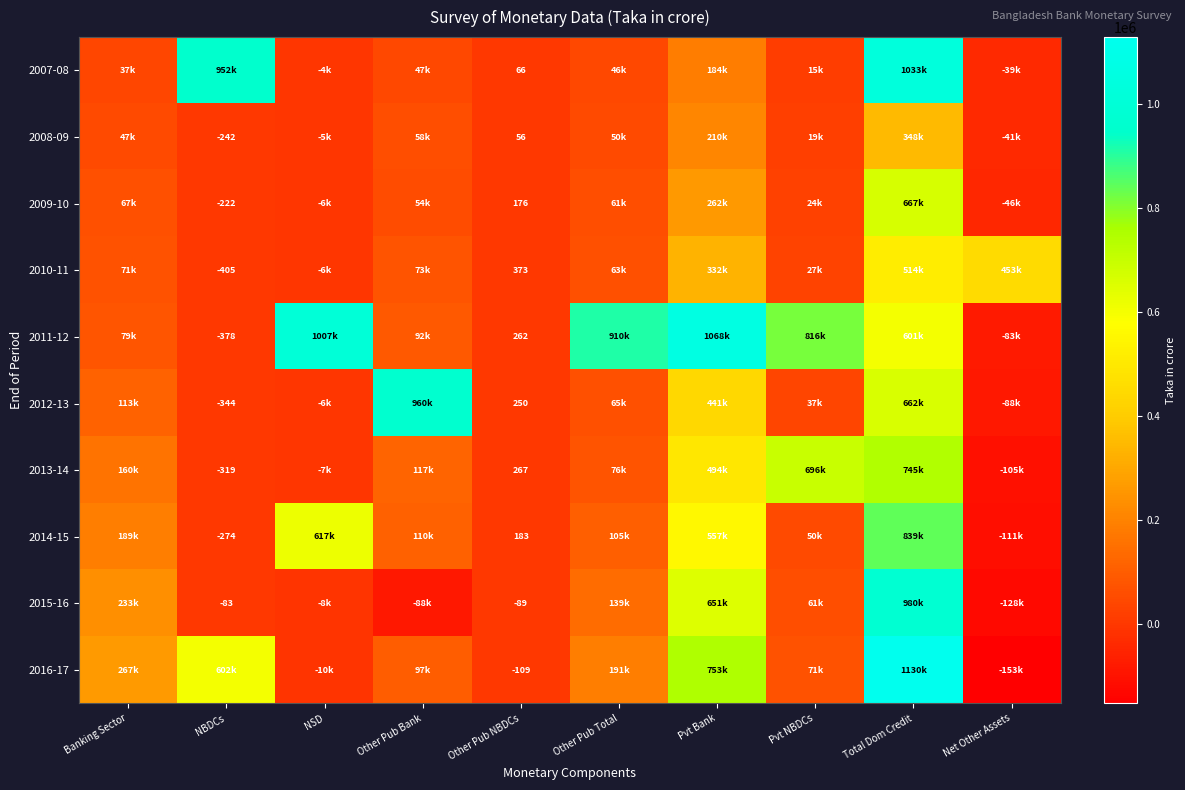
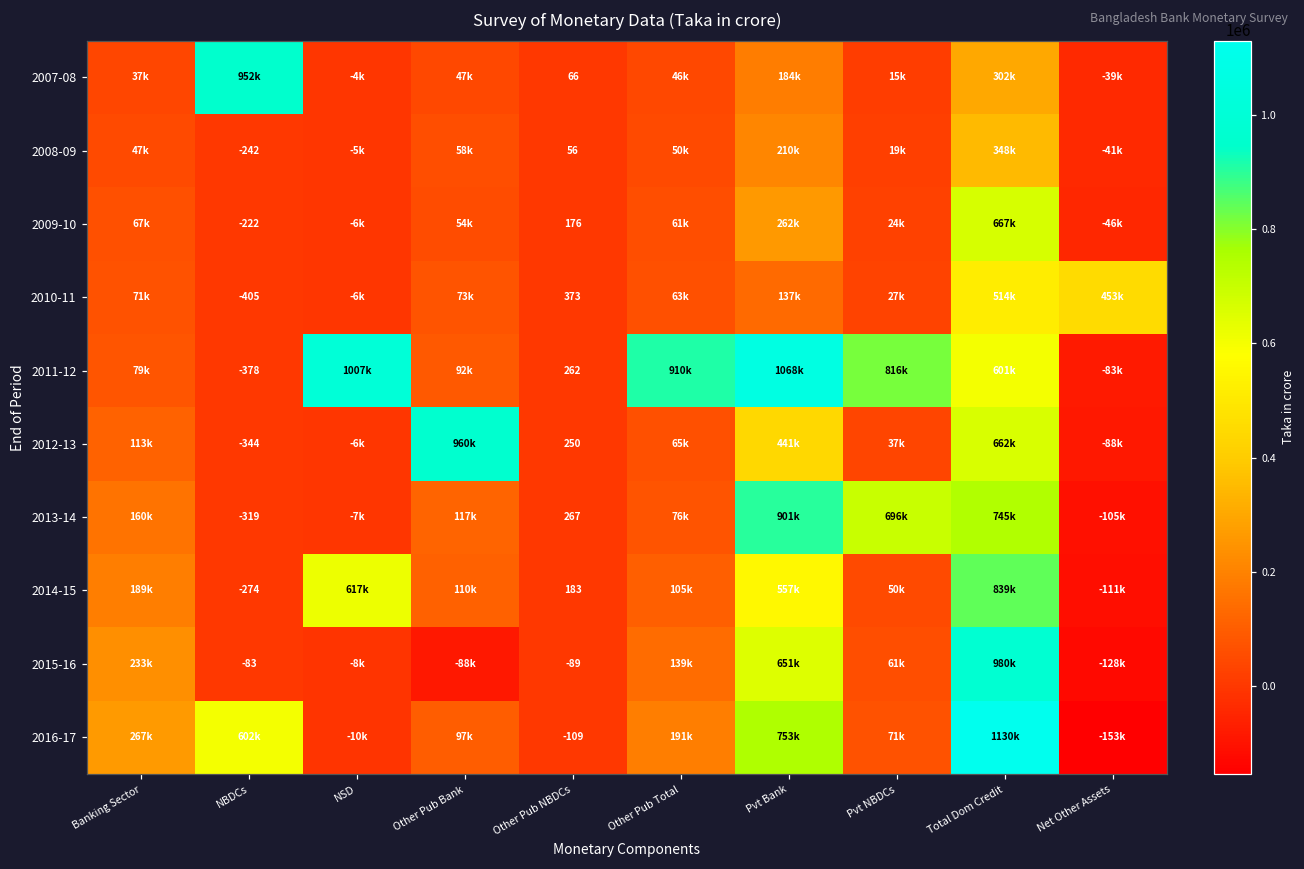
  {
    "2007-08": {
      "Banking Sector": "37k",
      "NBDCs": "952k",
      "NSD": "-4k",
      "Other Pub Bank": "47k",
      "Other Pub NBDCs": "66",
      "Other Pub Total": "46k",
      "Pvt Bank": "184k",
      "Pvt NBDCs": "15k",
-     "Total Dom Credit": "1033k",
+     "Total Dom Credit": "302k",
      "Net Other Assets": "-39k"
    },
    "2008-09": {
      "Banking Sector": "47k",
      "NBDCs": "-242",
      "NSD": "-5k",
      "Other Pub Bank": "58k",
      "Other Pub NBDCs": "56",
      "Other Pub Total": "50k",
      "Pvt Bank": "210k",
      "Pvt NBDCs": "19k",
      "Total Dom Credit": "348k",
      "Net Other Assets": "-41k"
    },
    "2009-10": {
      "Banking Sector": "67k",
      "NBDCs": "-222",
      "NSD": "-6k",
      "Other Pub Bank": "54k",
      "Other Pub NBDCs": "176",
      "Other Pub Total": "61k",
      "Pvt Bank": "262k",
      "Pvt NBDCs": "24k",
      "Total Dom Credit": "667k",
      "Net Other Assets": "-46k"
    },
    "2010-11": {
      "Banking Sector": "71k",
      "NBDCs": "-405",
      "NSD": "-6k",
      "Other Pub Bank": "73k",
      "Other Pub NBDCs": "373",
      "Other Pub Total": "63k",
-     "Pvt Bank": "332k",
+     "Pvt Bank": "137k",
      "Pvt NBDCs": "27k",
      "Total Dom Credit": "514k",
      "Net Other Assets": "453k"
    },
    "2011-12": {
      "Banking Sector": "79k",
      "NBDCs": "-378",
      "NSD": "1007k",
      "Other Pub Bank": "92k",
      "Other Pub NBDCs": "262",
      "Other Pub Total": "910k",
      "Pvt Bank": "1068k",
      "Pvt NBDCs": "816k",
      "Total Dom Credit": "601k",
      "Net Other Assets": "-83k"
    },
    "2012-13": {
      "Banking Sector": "113k",
      "NBDCs": "-344",
      "NSD": "-6k",
      "Other Pub Bank": "960k",
      "Other Pub NBDCs": "250",
      "Other Pub Total": "65k",
      "Pvt Bank": "441k",
      "Pvt NBDCs": "37k",
      "Total Dom Credit": "662k",
      "Net Other Assets": "-88k"
    },
    "2013-14": {
      "Banking Sector": "160k",
      "NBDCs": "-319",
      "NSD": "-7k",
      "Other Pub Bank": "117k",
      "Other Pub NBDCs": "267",
      "Other Pub Total": "76k",
-     "Pvt Bank": "494k",
+     "Pvt Bank": "901k",
      "Pvt NBDCs": "696k",
      "Total Dom Credit": "745k",
      "Net Other Assets": "-105k"
    },
    "2014-15": {
      "Banking Sector": "189k",
      "NBDCs": "-274",
      "NSD": "617k",
      "Other Pub Bank": "110k",
      "Other Pub NBDCs": "183",
      "Other Pub Total": "105k",
      "Pvt Bank": "557k",
      "Pvt NBDCs": "50k",
      "Total Dom Credit": "839k",
      "Net Other Assets": "-111k"
    },
    "2015-16": {
      "Banking Sector": "233k",
      "NBDCs": "-83",
      "NSD": "-8k",
      "Other Pub Bank": "-88k",
      "Other Pub NBDCs": "-89",
      "Other Pub Total": "139k",
      "Pvt Bank": "651k",
      "Pvt NBDCs": "61k",
      "Total Dom Credit": "980k",
      "Net Other Assets": "-128k"
    },
    "2016-17": {
      "Banking Sector": "267k",
      "NBDCs": "602k",
      "NSD": "-10k",
      "Other Pub Bank": "97k",
      "Other Pub NBDCs": "-109",
      "Other Pub Total": "191k",
      "Pvt Bank": "753k",
      "Pvt NBDCs": "71k",
      "Total Dom Credit": "1130k",
      "Net Other Assets": "-153k"
    }
  }
